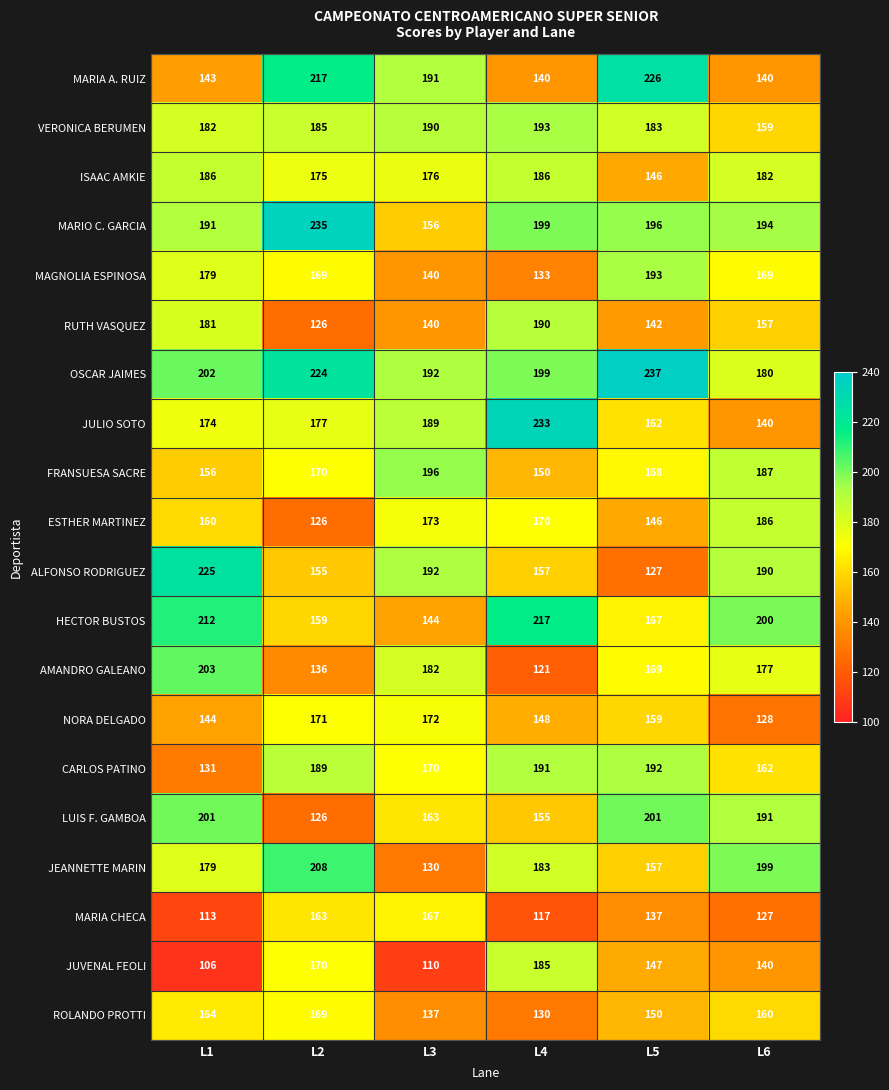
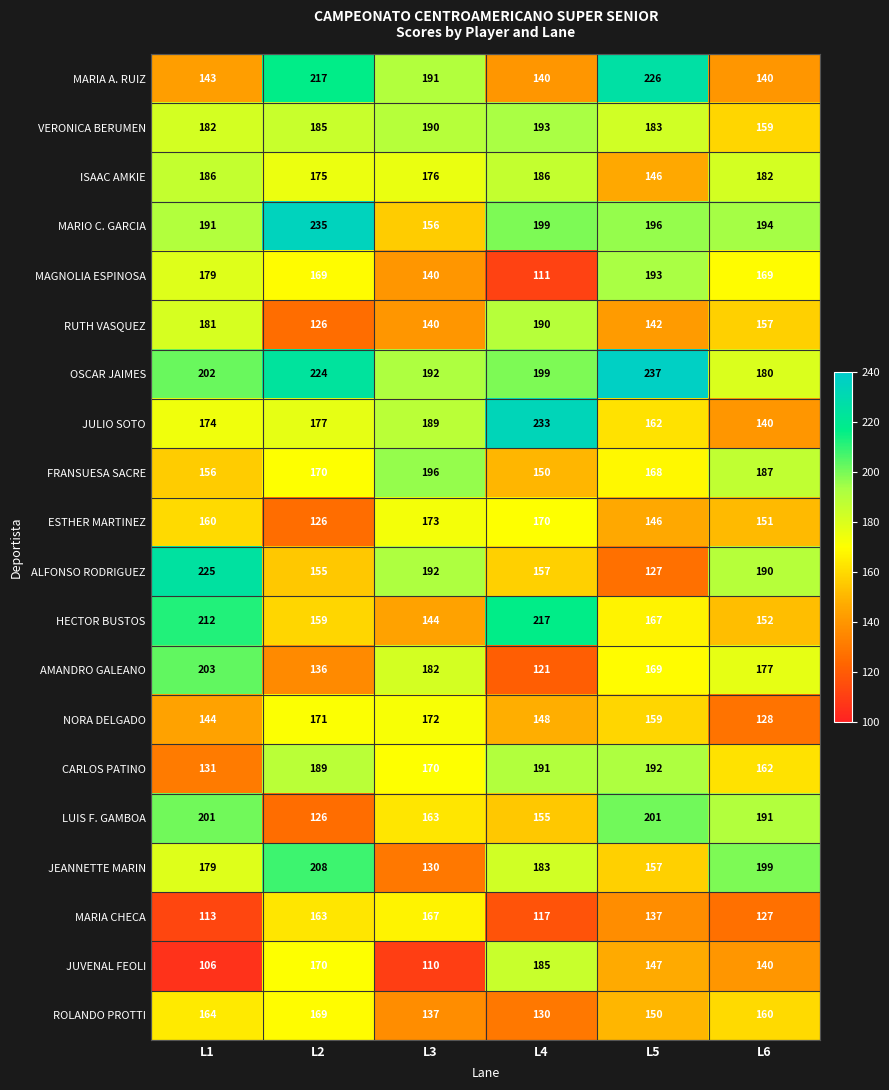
  {
    "MARIA A. RUIZ": {
      "L1": 143,
      "L2": 217,
      "L3": 191,
      "L4": 140,
      "L5": 226,
      "L6": 140
    },
    "VERONICA BERUMEN": {
      "L1": 182,
      "L2": 185,
      "L3": 190,
      "L4": 193,
      "L5": 183,
      "L6": 159
    },
    "ISAAC AMKIE": {
      "L1": 186,
      "L2": 175,
      "L3": 176,
      "L4": 186,
      "L5": 146,
      "L6": 182
    },
    "MARIO C. GARCIA": {
      "L1": 191,
      "L2": 235,
      "L3": 156,
      "L4": 199,
      "L5": 196,
      "L6": 194
    },
    "MAGNOLIA ESPINOSA": {
      "L1": 179,
      "L2": 169,
      "L3": 140,
-     "L4": 133,
+     "L4": 111,
      "L5": 193,
      "L6": 169
    },
    "RUTH VASQUEZ": {
      "L1": 181,
      "L2": 126,
      "L3": 140,
      "L4": 190,
      "L5": 142,
      "L6": 157
    },
    "OSCAR JAIMES": {
      "L1": 202,
      "L2": 224,
      "L3": 192,
      "L4": 199,
      "L5": 237,
      "L6": 180
    },
    "JULIO SOTO": {
      "L1": 174,
      "L2": 177,
      "L3": 189,
      "L4": 233,
      "L5": 162,
      "L6": 140
    },
    "FRANSUESA SACRE": {
      "L1": 156,
      "L2": 170,
      "L3": 196,
      "L4": 150,
      "L5": 168,
      "L6": 187
    },
    "ESTHER MARTINEZ": {
      "L1": 160,
      "L2": 126,
      "L3": 173,
      "L4": 170,
      "L5": 146,
-     "L6": 186
+     "L6": 151
    },
    "ALFONSO RODRIGUEZ": {
      "L1": 225,
      "L2": 155,
      "L3": 192,
      "L4": 157,
      "L5": 127,
      "L6": 190
    },
    "HECTOR BUSTOS": {
      "L1": 212,
      "L2": 159,
      "L3": 144,
      "L4": 217,
      "L5": 167,
-     "L6": 200
+     "L6": 152
    },
    "AMANDRO GALEANO": {
      "L1": 203,
      "L2": 136,
      "L3": 182,
      "L4": 121,
      "L5": 169,
      "L6": 177
    },
    "NORA DELGADO": {
      "L1": 144,
      "L2": 171,
      "L3": 172,
      "L4": 148,
      "L5": 159,
      "L6": 128
    },
    "CARLOS PATINO": {
      "L1": 131,
      "L2": 189,
      "L3": 170,
      "L4": 191,
      "L5": 192,
      "L6": 162
    },
    "LUIS F. GAMBOA": {
      "L1": 201,
      "L2": 126,
      "L3": 163,
      "L4": 155,
      "L5": 201,
      "L6": 191
    },
    "JEANNETTE MARIN": {
      "L1": 179,
      "L2": 208,
      "L3": 130,
      "L4": 183,
      "L5": 157,
      "L6": 199
    },
    "MARIA CHECA": {
      "L1": 113,
      "L2": 163,
      "L3": 167,
      "L4": 117,
      "L5": 137,
      "L6": 127
    },
    "JUVENAL FEOLI": {
      "L1": 106,
      "L2": 170,
      "L3": 110,
      "L4": 185,
      "L5": 147,
      "L6": 140
    },
    "ROLANDO PROTTI": {
      "L1": 164,
      "L2": 169,
      "L3": 137,
      "L4": 130,
      "L5": 150,
      "L6": 160
    }
  }
